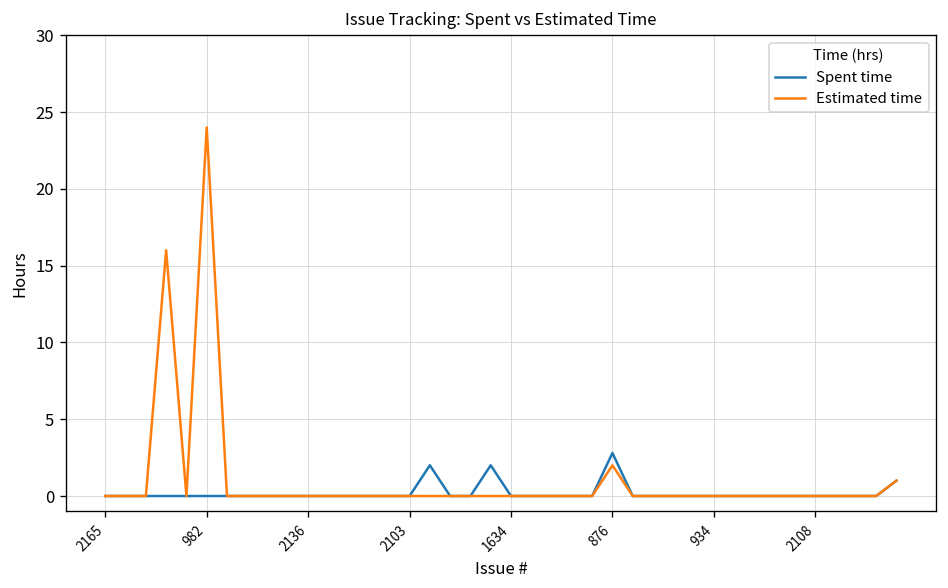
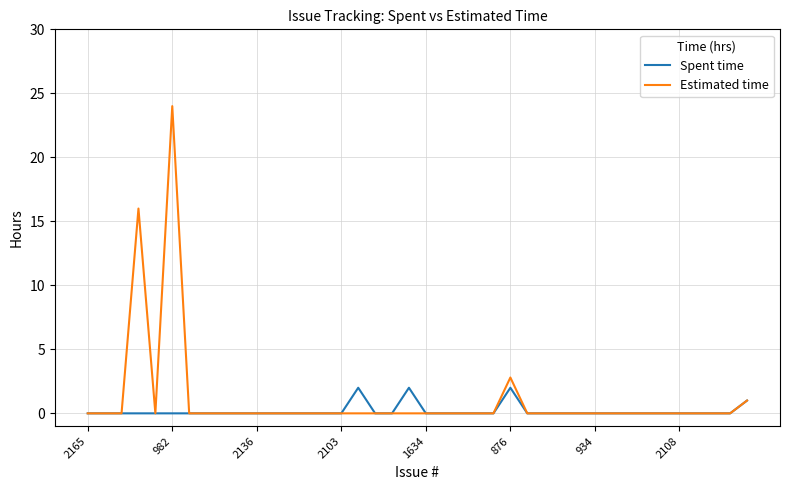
  {
    "Spent time": {
      "982": 0.0,
-     "876": 2.8
+     "876": 2.0
    },
    "Estimated time": {
      "982": 24.0,
-     "876": 2.0
+     "876": 2.8
    }
  }
